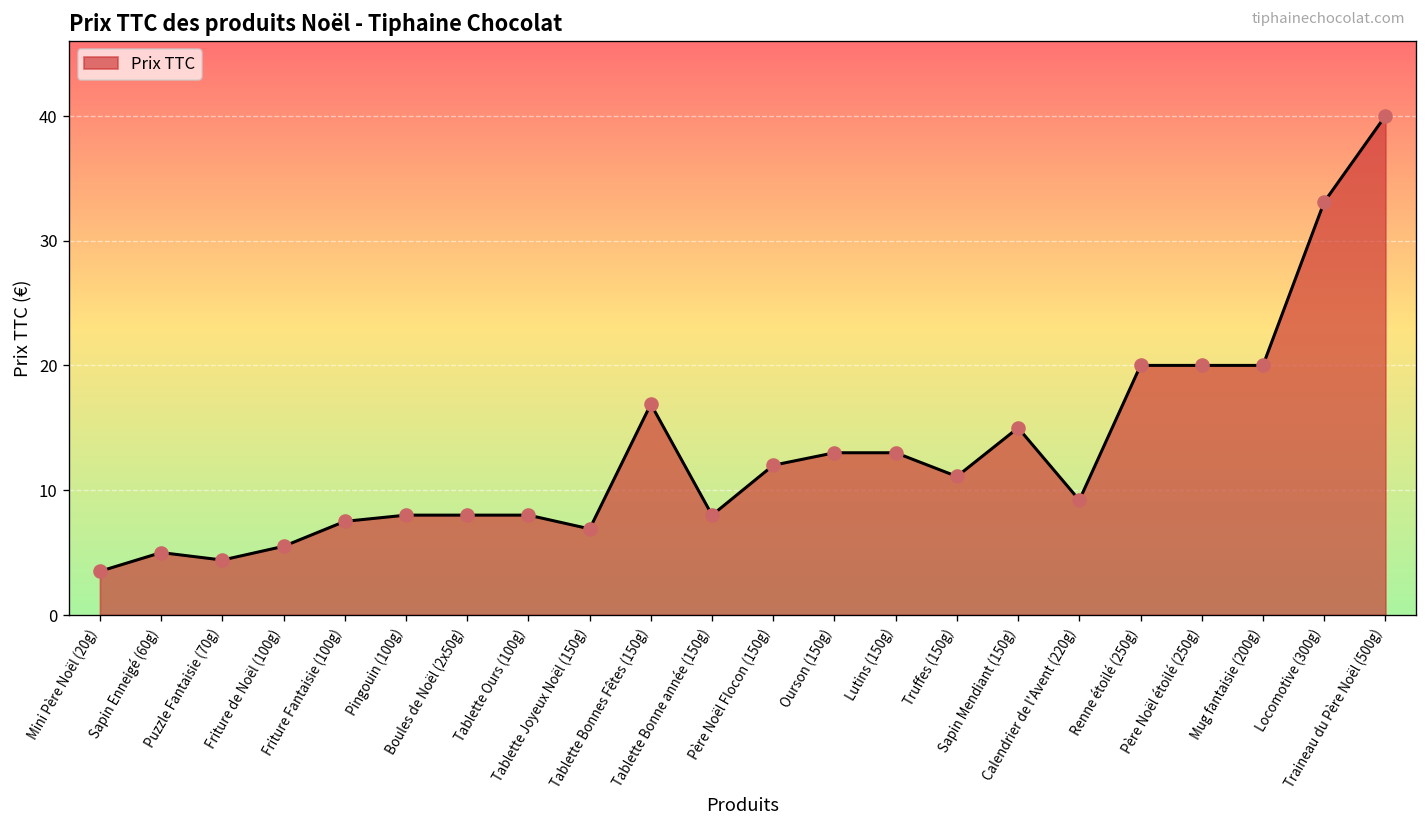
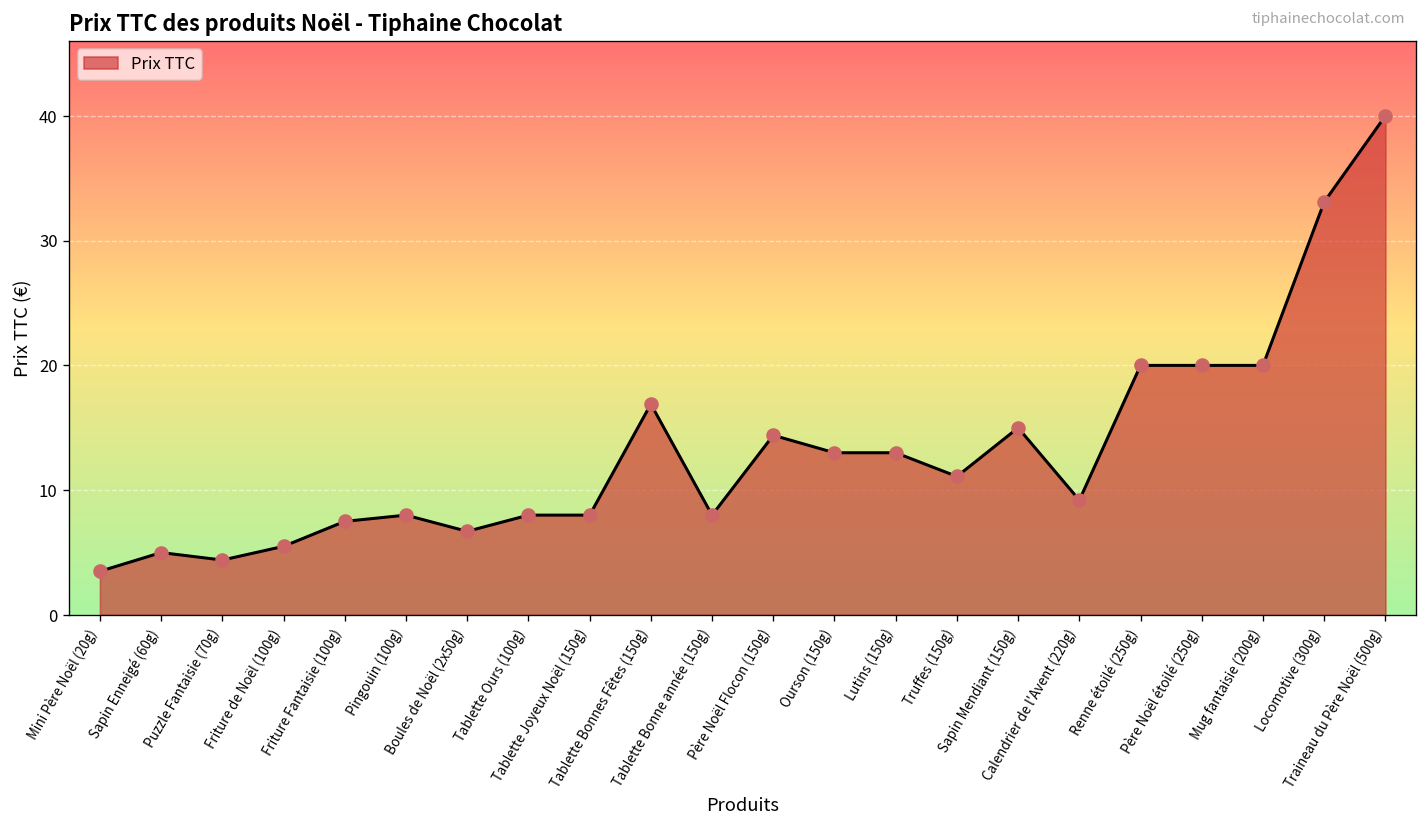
  {
    "Mini Père Noël (20g)": 3.5,
    "Sapin Enneigé (60g)": 5.0,
    "Puzzle Fantaisie (70g)": 4.4,
    "Friture de Noël (100g)": 5.5,
    "Friture Fantaisie (100g)": 7.5,
    "Pingouin (100g)": 8.0,
-   "Boules de Noël (2x50g)": 8.0,
+   "Boules de Noël (2x50g)": 6.7,
    "Tablette Ours (100g)": 8.0,
-   "Tablette Joyeux Noël (150g)": 6.9,
+   "Tablette Joyeux Noël (150g)": 8.0,
    "Tablette Bonnes Fêtes (150g)": 16.9,
    "Tablette Bonne année (150g)": 8.0,
-   "Père Noël Flocon (150g)": 12.0,
+   "Père Noël Flocon (150g)": 14.4,
    "Ourson (150g)": 13.0,
    "Lutins (150g)": 13.0,
    "Truffes (150g)": 11.1,
    "Sapin Mendiant (150g)": 15.0,
    "Calendrier de l'Avent (220g)": 9.2,
    "Renne étoilé (250g)": 20.0,
    "Père Noël étoilé (250g)": 20.0,
    "Mug fantaisie (200g)": 20.0,
    "Locomotive (300g)": 33.1,
    "Traineau du Père Noël (500g)": 40.0
  }
